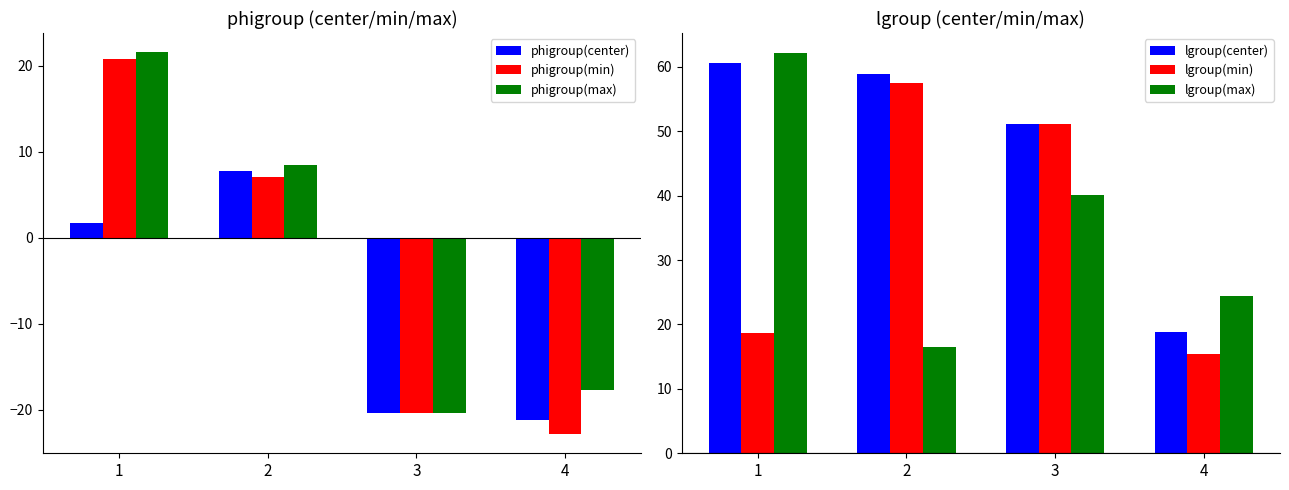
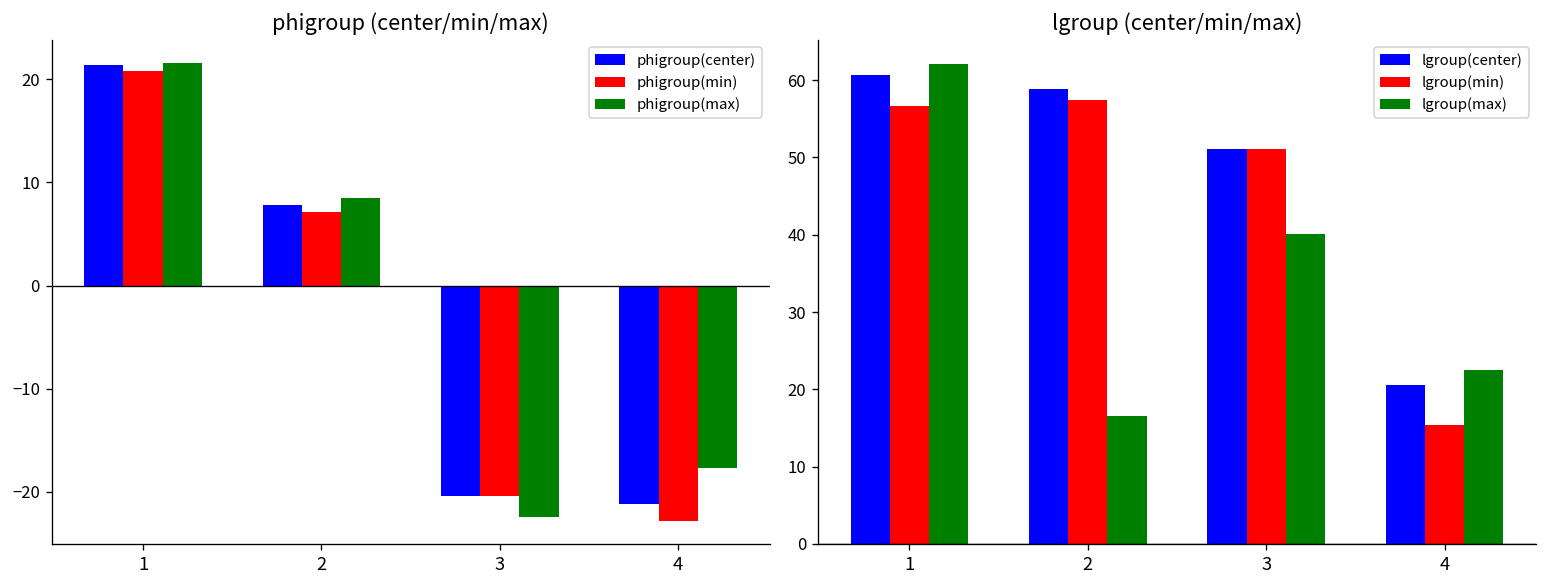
  {
    "phigroup (center/min/max)": {
      "phigroup(center)": {
-       "1": 2,
+       "1": 21,
        "2": 8,
        "3": -20,
        "4": -21
      },
      "phigroup(min)": {
        "1": 21,
        "2": 7,
        "3": -20,
        "4": -23
      },
      "phigroup(max)": {
        "1": 22,
        "2": 9,
-       "3": -20,
+       "3": -22,
        "4": -18
      }
    },
    "lgroup (center/min/max)": {
      "lgroup(center)": {
        "1": 61,
        "2": 59,
        "3": 51,
-       "4": 19
+       "4": 21
      },
      "lgroup(min)": {
-       "1": 19,
+       "1": 57,
        "2": 57,
        "3": 51,
        "4": 15
      },
      "lgroup(max)": {
        "1": 62,
        "2": 17,
        "3": 40,
-       "4": 24
+       "4": 23
      }
    }
  }
